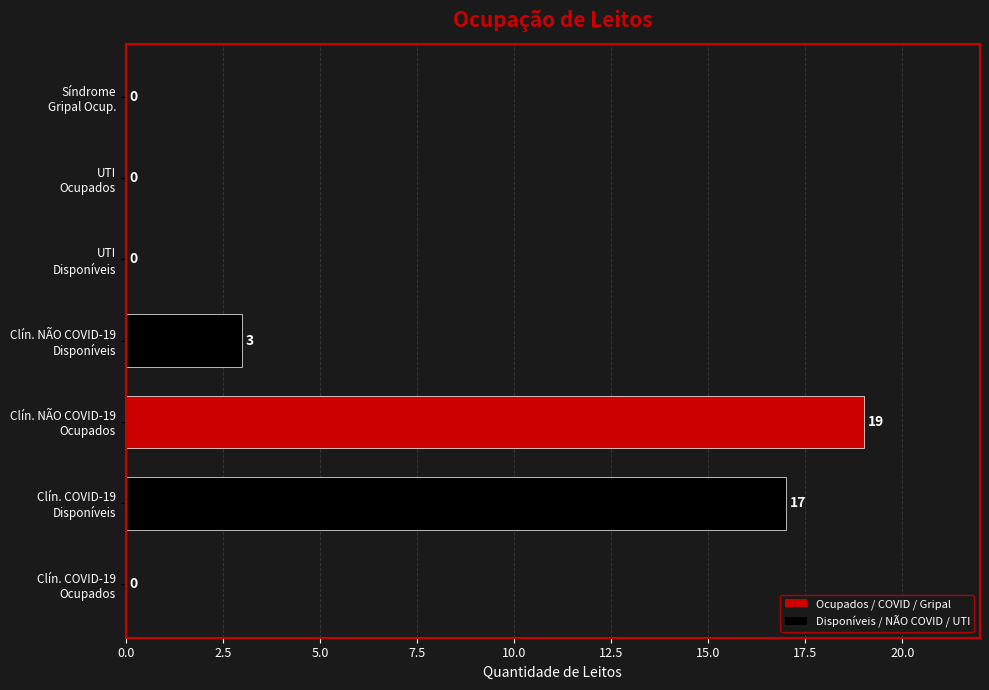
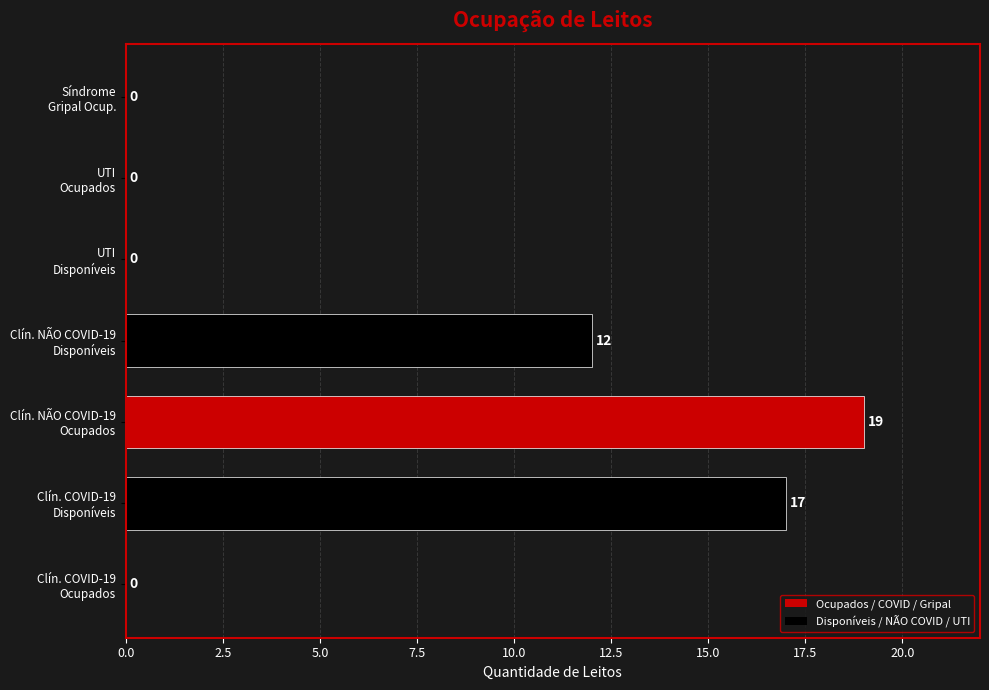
  {
    "Síndrome Gripal Ocup.": 0,
    "UTI Ocupados": 0,
    "UTI Disponíveis": 0,
-   "Clín. NÃO COVID-19 Disponíveis": 3,
+   "Clín. NÃO COVID-19 Disponíveis": 12,
    "Clín. NÃO COVID-19 Ocupados": 19,
    "Clín. COVID-19 Disponíveis": 17,
    "Clín. COVID-19 Ocupados": 0
  }
